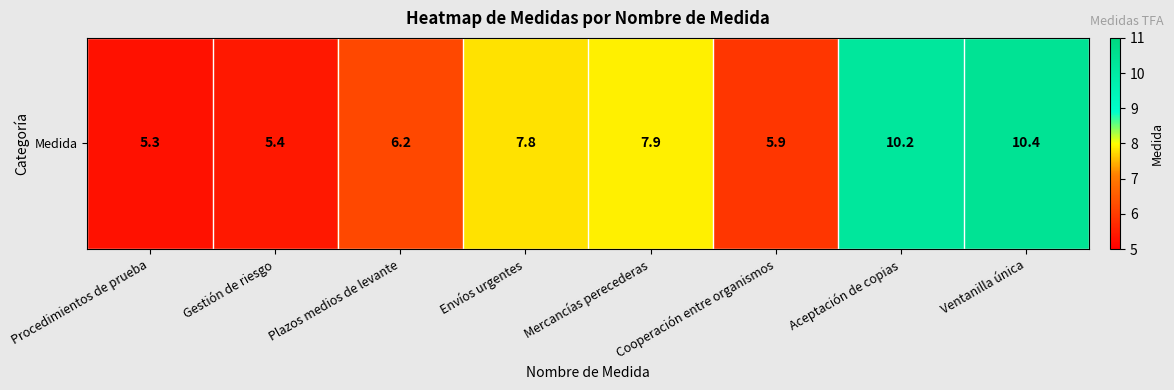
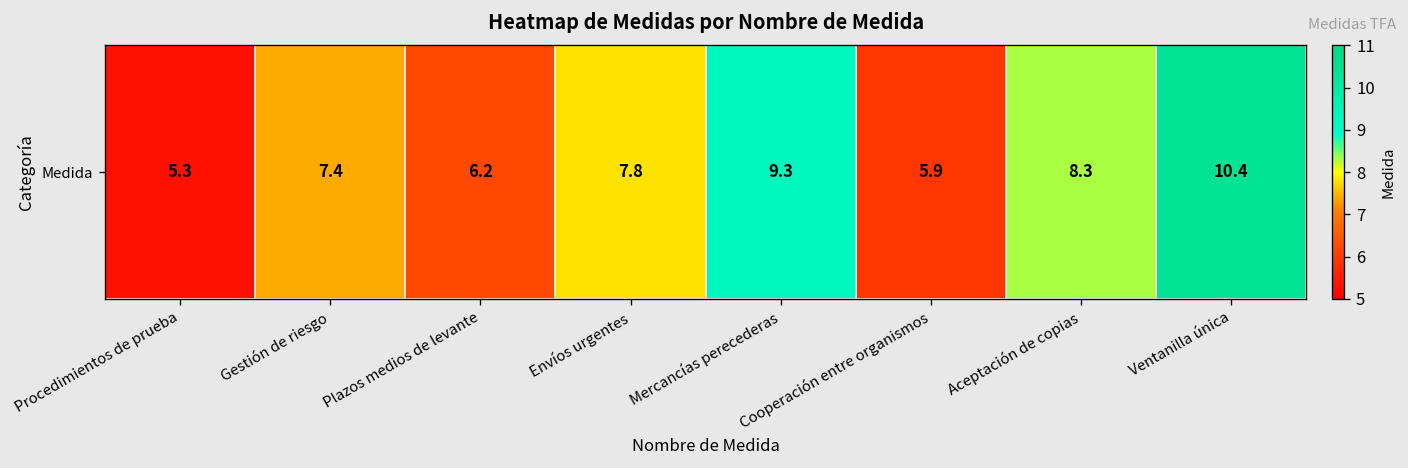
  {
    "Medida": {
      "Procedimientos de prueba": 5.3,
-     "Gestión de riesgo": 5.4,
+     "Gestión de riesgo": 7.4,
      "Plazos medios de levante": 6.2,
      "Envíos urgentes": 7.8,
-     "Mercancías perecederas": 7.9,
+     "Mercancías perecederas": 9.3,
      "Cooperación entre organismos": 5.9,
-     "Aceptación de copias": 10.2,
+     "Aceptación de copias": 8.3,
      "Ventanilla única": 10.4
    }
  }
